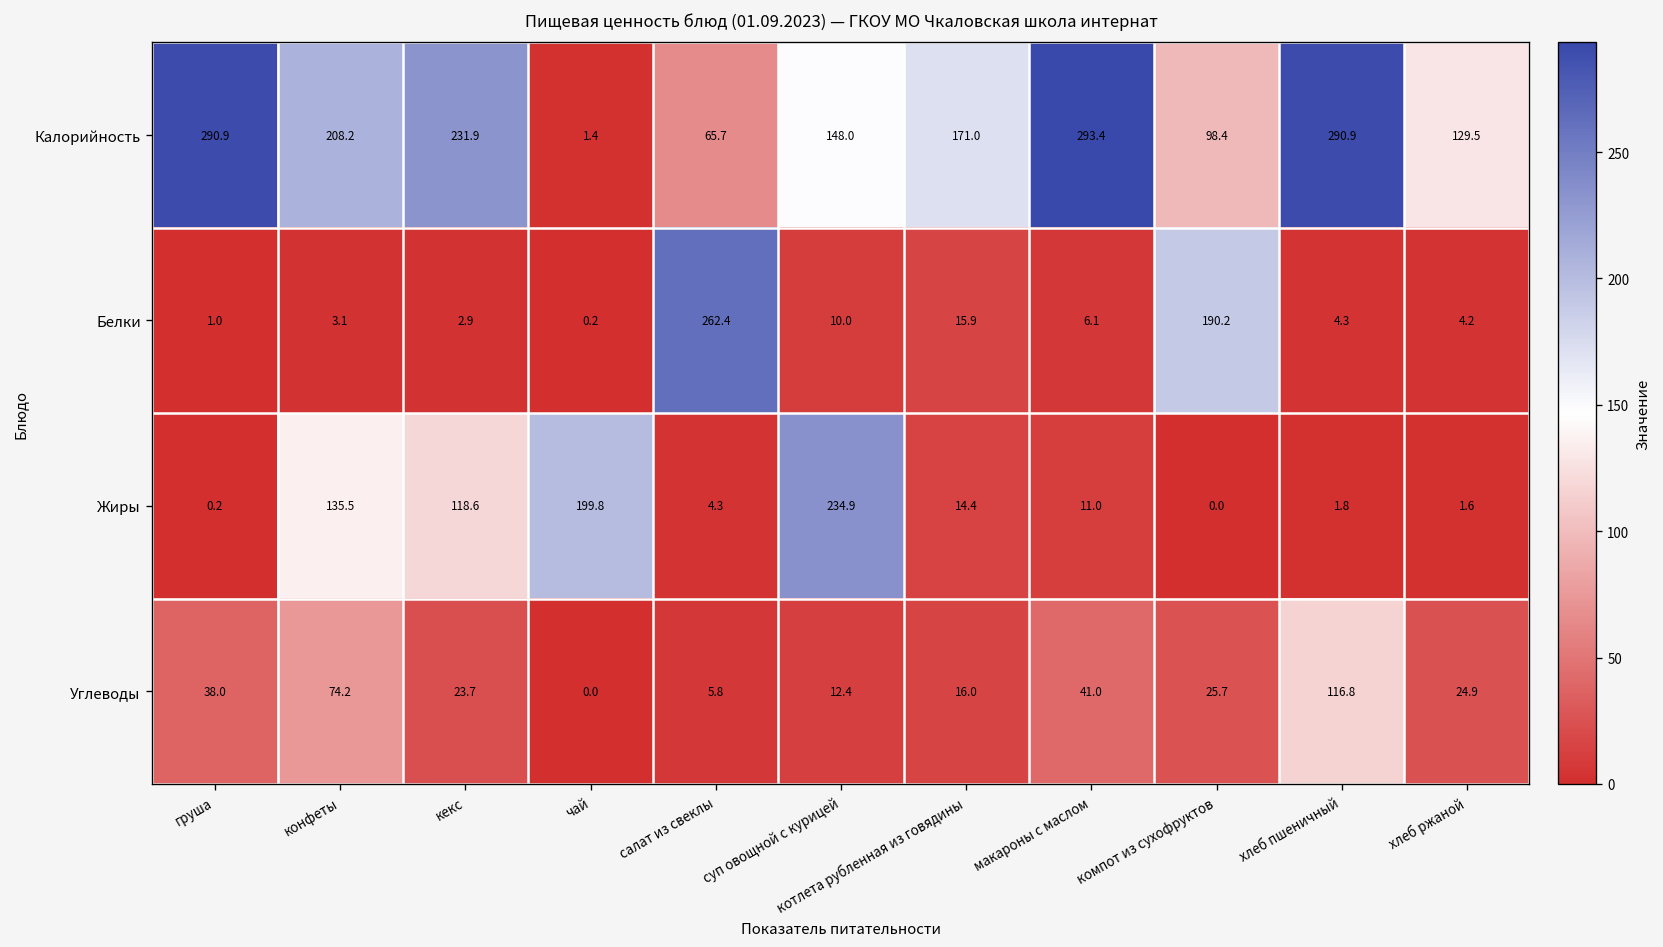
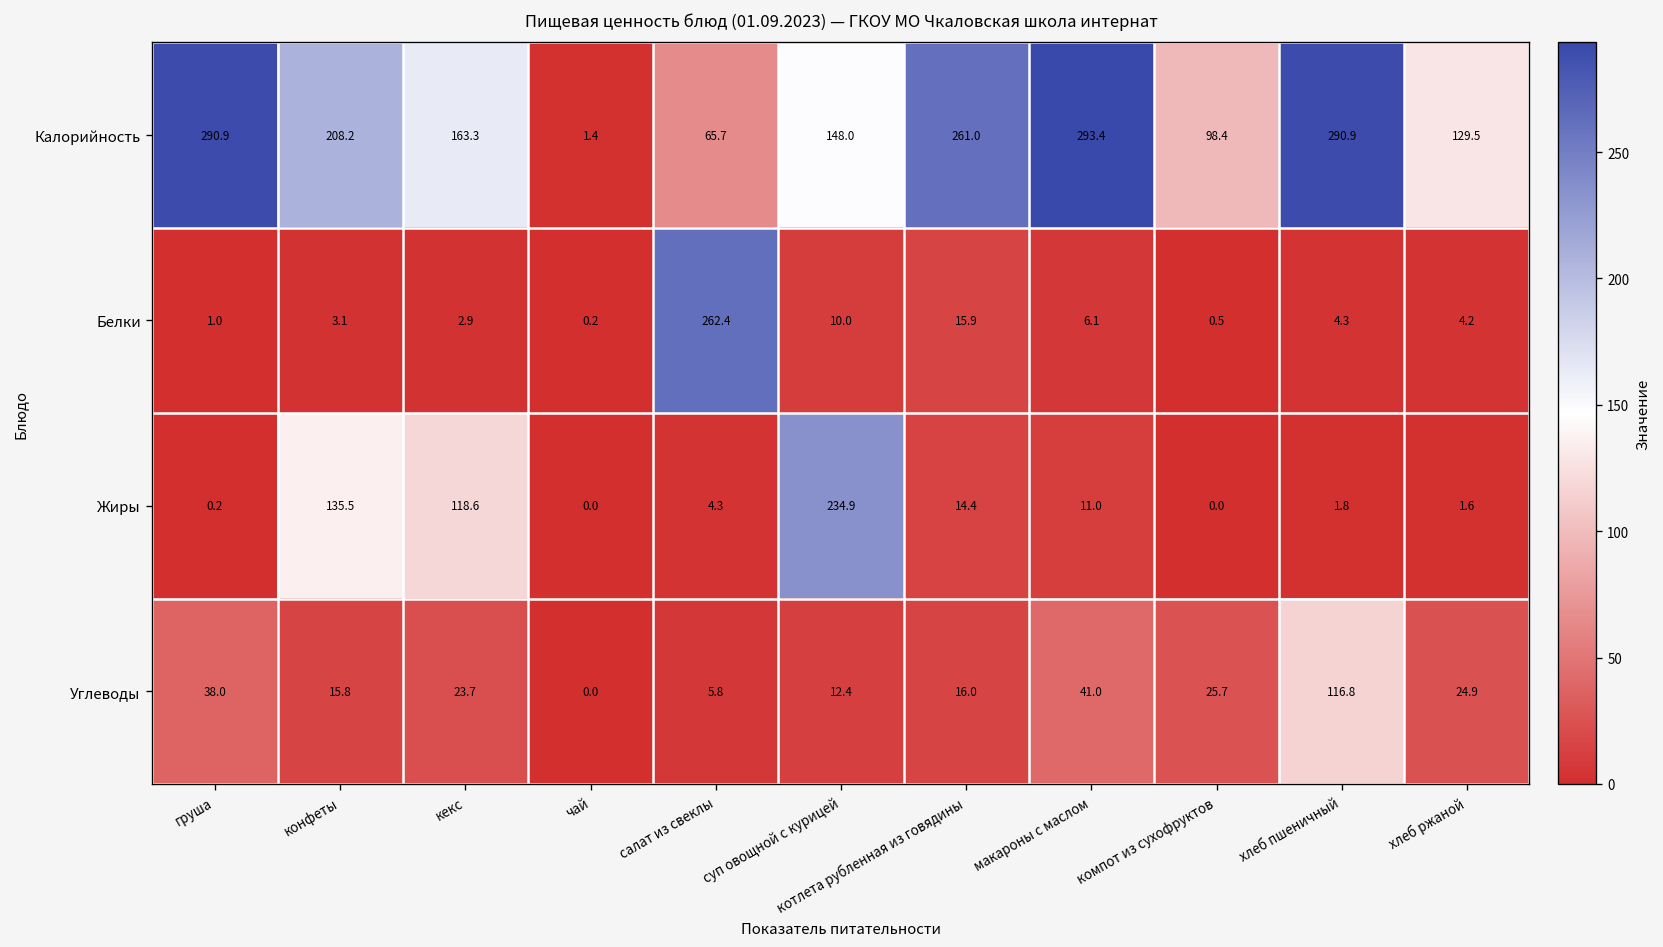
  {
    "Калорийность": {
      "груша": 290.9,
      "конфеты": 208.2,
-     "кекс": 231.9,
+     "кекс": 163.3,
      "чай": 1.4,
      "салат из свеклы": 65.7,
      "суп овощной с курицей": 148.0,
-     "котлета рубленная из говядины": 171.0,
+     "котлета рубленная из говядины": 261.0,
      "макароны с маслом": 293.4,
      "компот из сухофруктов": 98.4,
      "хлеб пшеничный": 290.9,
      "хлеб ржаной": 129.5
    },
    "Белки": {
      "груша": 1.0,
      "конфеты": 3.1,
      "кекс": 2.9,
      "чай": 0.2,
      "салат из свеклы": 262.4,
      "суп овощной с курицей": 10.0,
      "котлета рубленная из говядины": 15.9,
      "макароны с маслом": 6.1,
-     "компот из сухофруктов": 190.2,
+     "компот из сухофруктов": 0.5,
      "хлеб пшеничный": 4.3,
      "хлеб ржаной": 4.2
    },
    "Жиры": {
      "груша": 0.2,
      "конфеты": 135.5,
      "кекс": 118.6,
-     "чай": 199.8,
+     "чай": 0.0,
      "салат из свеклы": 4.3,
      "суп овощной с курицей": 234.9,
      "котлета рубленная из говядины": 14.4,
      "макароны с маслом": 11.0,
      "компот из сухофруктов": 0.0,
      "хлеб пшеничный": 1.8,
      "хлеб ржаной": 1.6
    },
    "Углеводы": {
      "груша": 38.0,
-     "конфеты": 74.2,
+     "конфеты": 15.8,
      "кекс": 23.7,
      "чай": 0.0,
      "салат из свеклы": 5.8,
      "суп овощной с курицей": 12.4,
      "котлета рубленная из говядины": 16.0,
      "макароны с маслом": 41.0,
      "компот из сухофруктов": 25.7,
      "хлеб пшеничный": 116.8,
      "хлеб ржаной": 24.9
    }
  }
